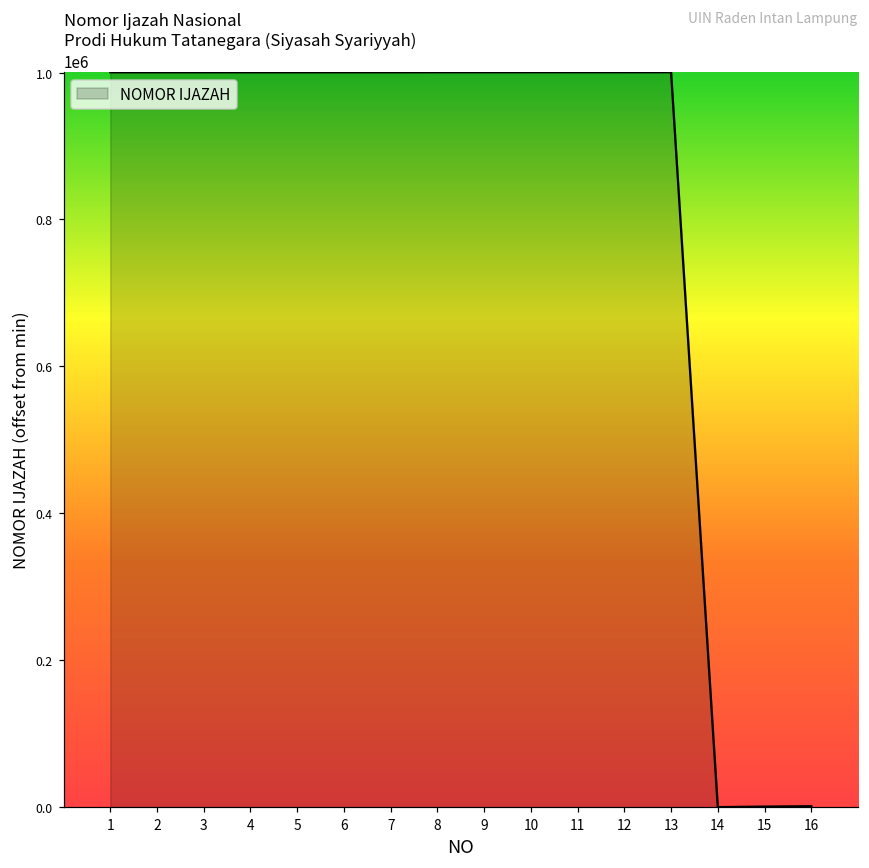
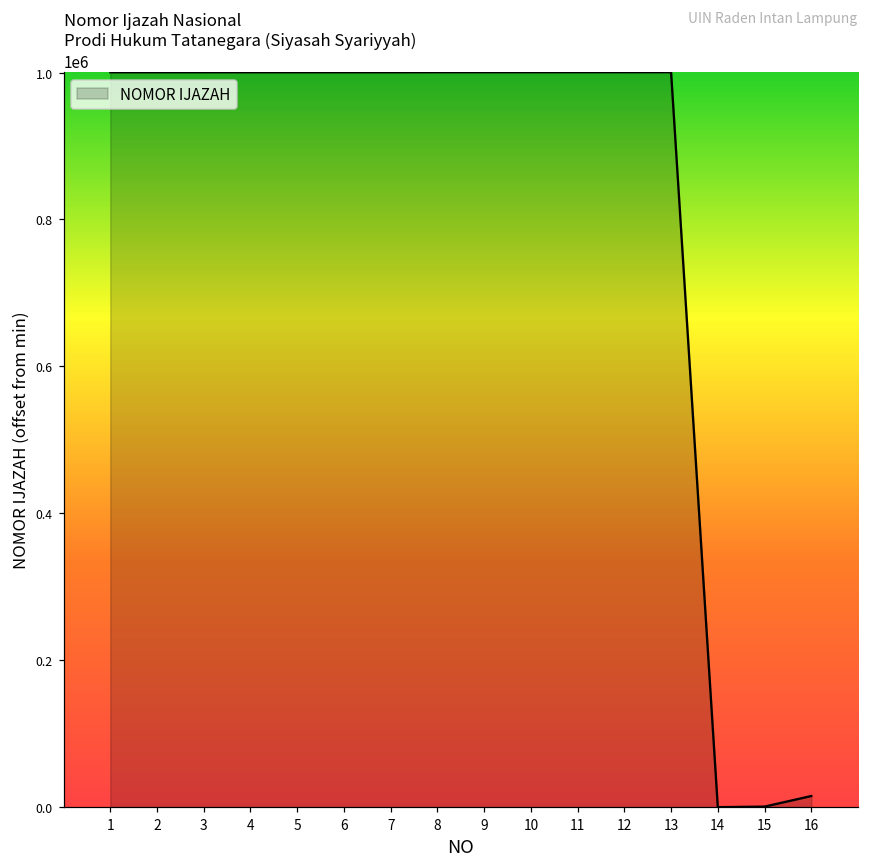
  {
    "1": 1000000,
    "2": 1000000,
    "3": 1000000,
    "4": 1000000,
    "5": 1000000,
    "6": 1000000,
    "7": 1000000,
    "8": 1000000,
    "9": 1000000,
    "10": 1000000,
    "11": 1000000,
    "12": 1000000,
    "13": 1000000,
    "14": 0,
    "15": 0,
-   "16": 0
+   "16": 20000
  }
